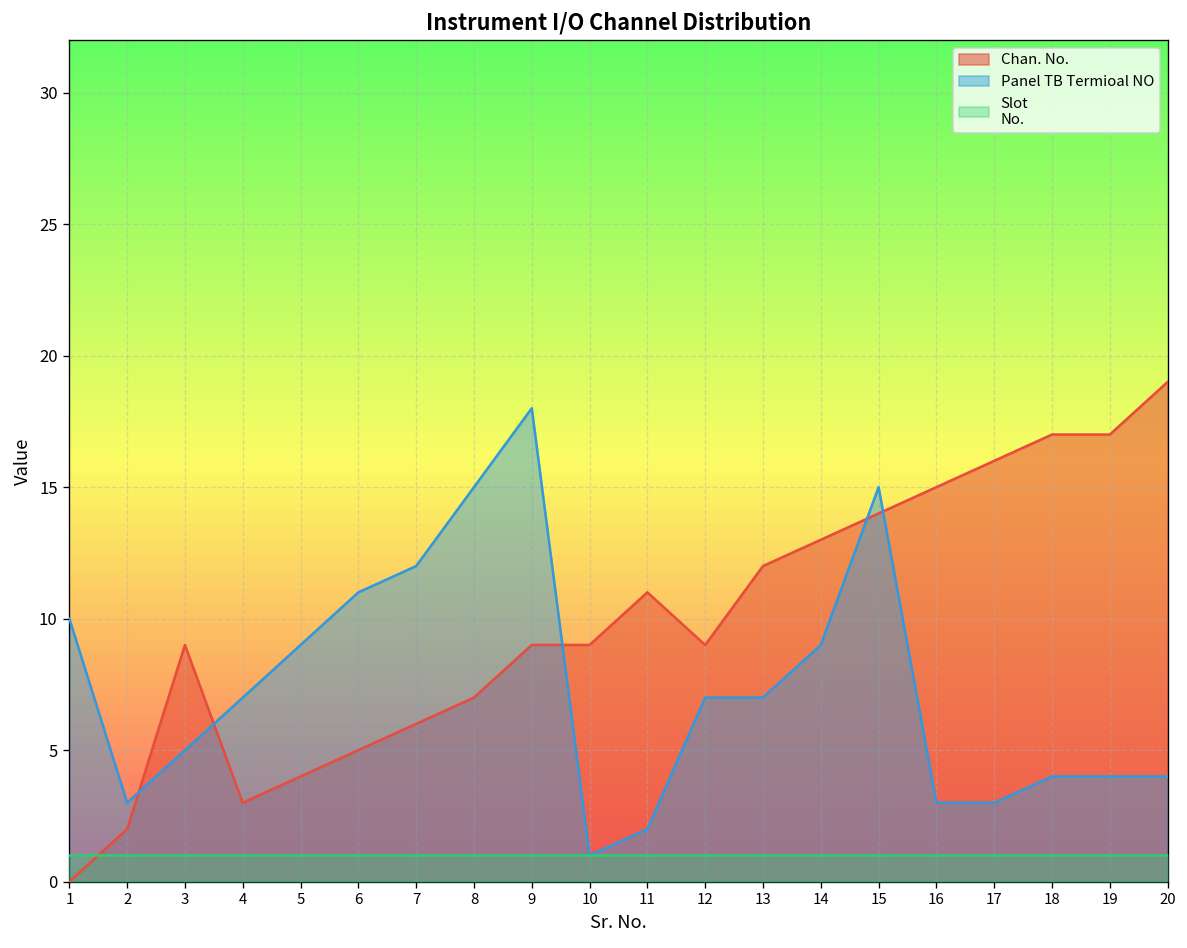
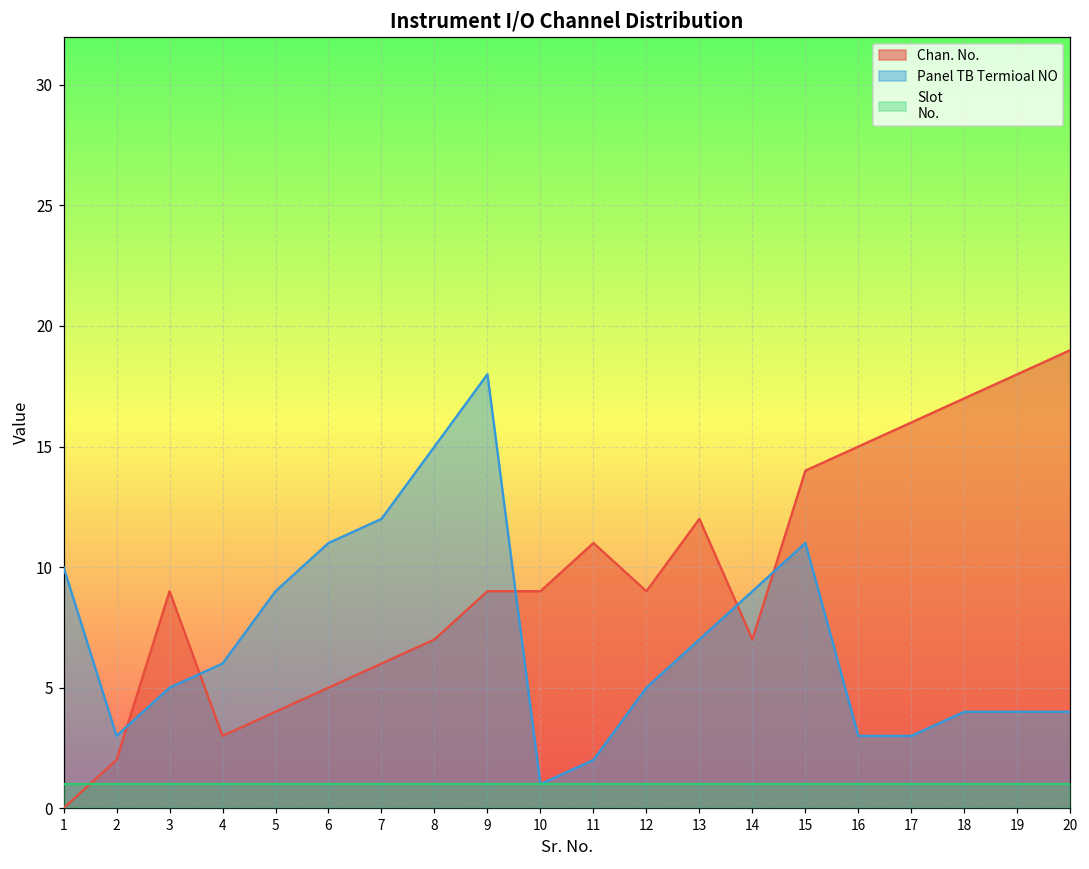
  {
    "Chan. No.": {
      "1": 0,
      "2": 2,
      "3": 9,
      "4": 3,
      "5": 4,
      "6": 5,
      "7": 6,
      "8": 7,
      "9": 9,
      "10": 9,
      "11": 11,
      "12": 9,
      "13": 12,
-     "14": 13,
+     "14": 7,
      "15": 14,
      "16": 15,
      "17": 16,
      "18": 17,
-     "19": 17,
+     "19": 18,
      "20": 19
    },
    "Panel TB Termioal NO": {
      "1": 10,
      "2": 3,
      "3": 5,
-     "4": 7,
+     "4": 6,
      "5": 9,
      "6": 11,
      "7": 12,
      "8": 15,
      "9": 18,
      "11": 2,
-     "12": 7,
+     "12": 5,
      "13": 7,
      "14": 9,
-     "15": 15,
+     "15": 11,
      "16": 3,
      "17": 3,
      "18": 4,
      "19": 4,
      "20": 4
    },
    "Slot No.": {
      "1": 1,
      "2": 1,
      "3": 1,
      "4": 1,
      "5": 1,
      "6": 1,
      "7": 1,
      "8": 1,
      "9": 1,
      "11": 1,
      "12": 1,
      "13": 1,
      "14": 1,
      "15": 1,
      "16": 1,
      "17": 1,
      "18": 1,
      "19": 1,
      "20": 1
    }
  }
